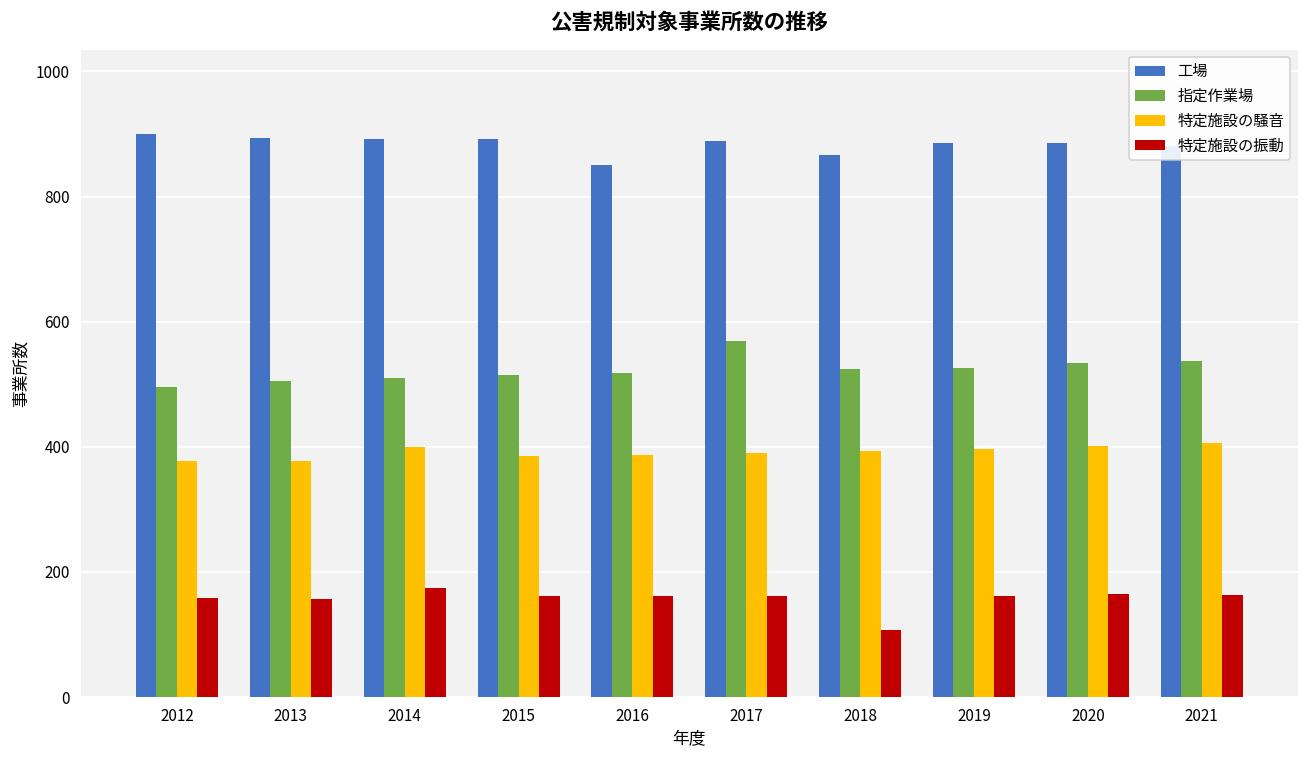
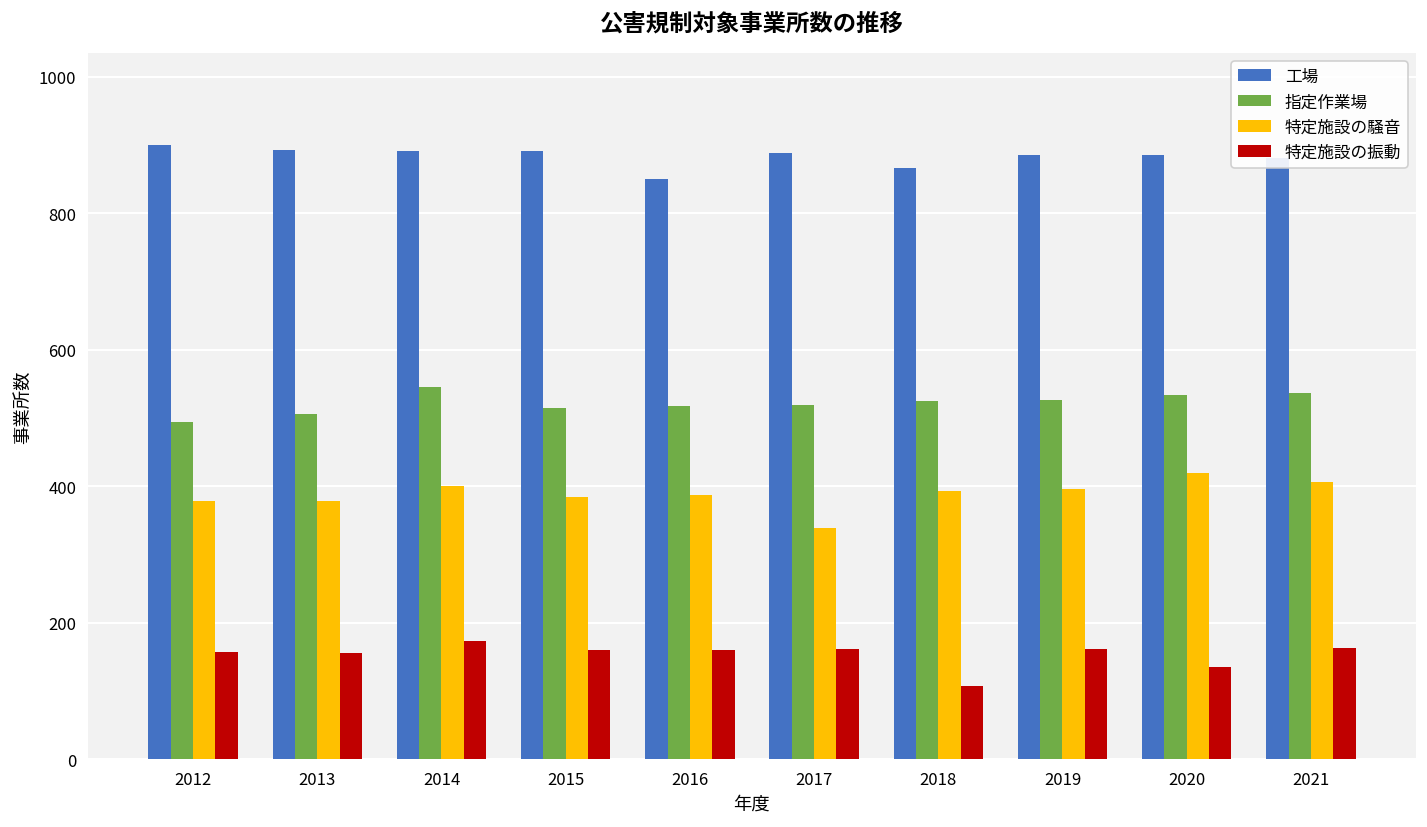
  {
    "工場": {
      "2012": 900,
      "2013": 890,
      "2014": 890,
      "2015": 890,
      "2016": 850,
      "2017": 890,
      "2018": 870,
      "2019": 890,
      "2020": 890
    },
    "指定作業場": {
      "2012": 500,
      "2013": 510,
-     "2014": 510,
+     "2014": 550,
      "2015": 520,
      "2016": 520,
-     "2017": 570,
+     "2017": 520,
      "2018": 530,
      "2019": 530,
      "2020": 530,
      "2021": 540
    },
    "特定施設の騒音": {
      "2012": 380,
      "2013": 380,
      "2014": 400,
      "2015": 390,
      "2016": 390,
-     "2017": 390,
+     "2017": 340,
      "2018": 390,
      "2019": 400,
-     "2020": 400,
+     "2020": 420,
      "2021": 410
    },
    "特定施設の振動": {
      "2012": 160,
      "2013": 160,
      "2014": 170,
      "2015": 160,
      "2016": 160,
      "2017": 160,
      "2018": 110,
      "2019": 160,
-     "2020": 160,
+     "2020": 140,
      "2021": 160
    }
  }
